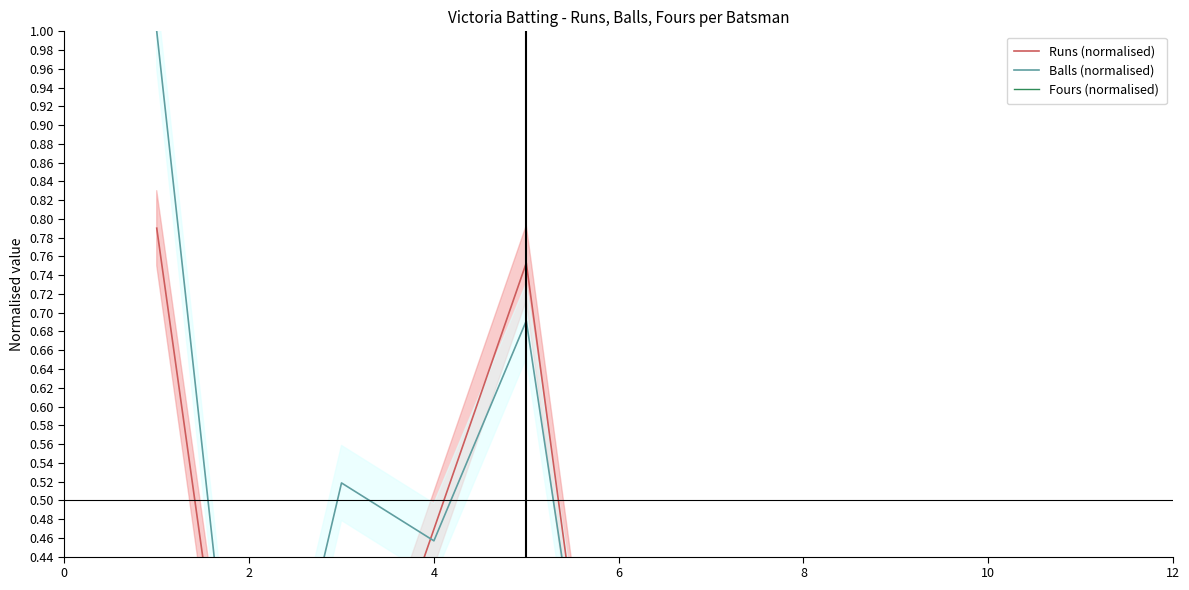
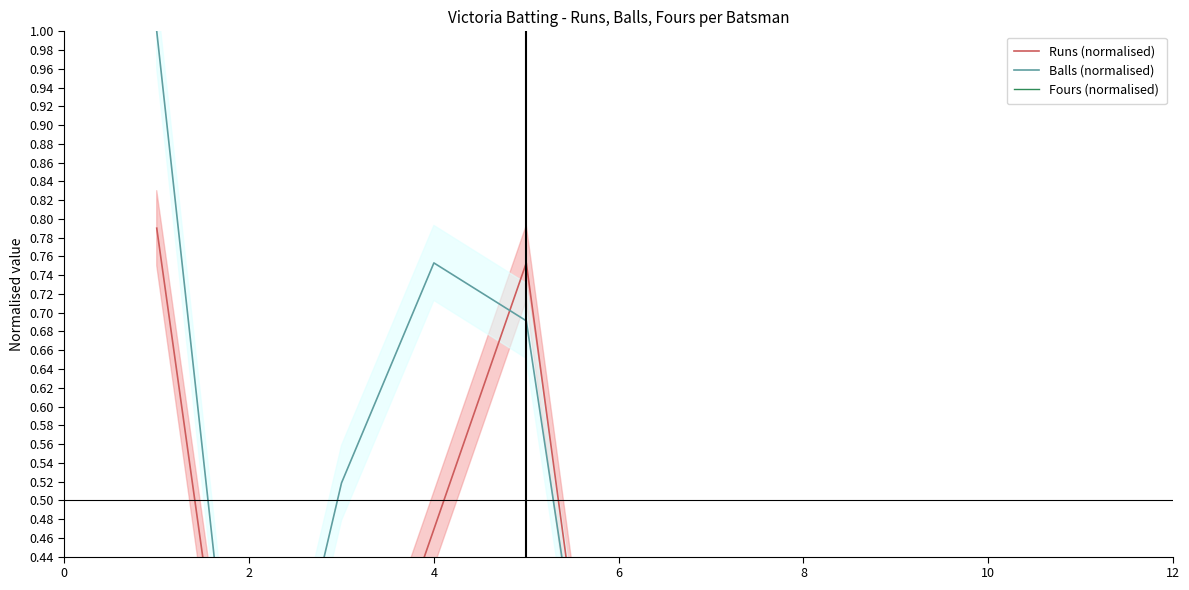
  {
    "Runs (normalised)": {
      "4": 0.47
    },
    "Balls (normalised)": {
-     "4": 0.46
+     "4": 0.75
    }
  }
